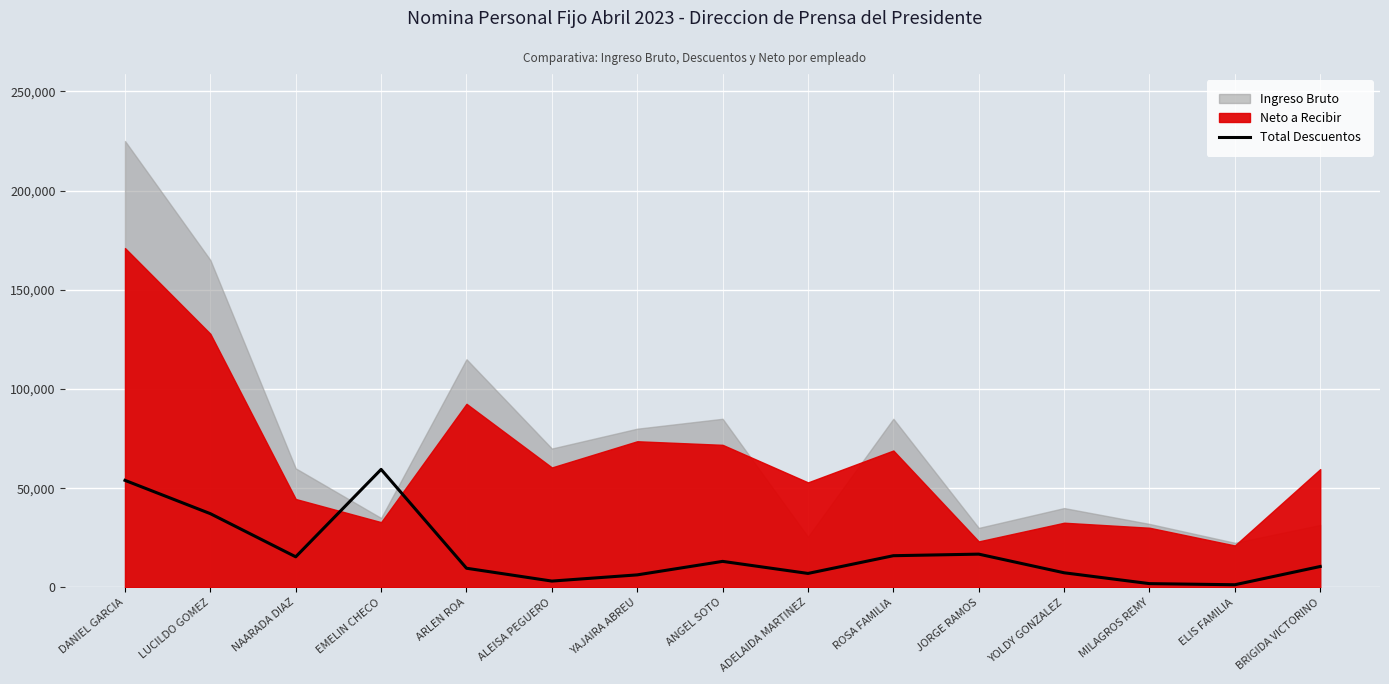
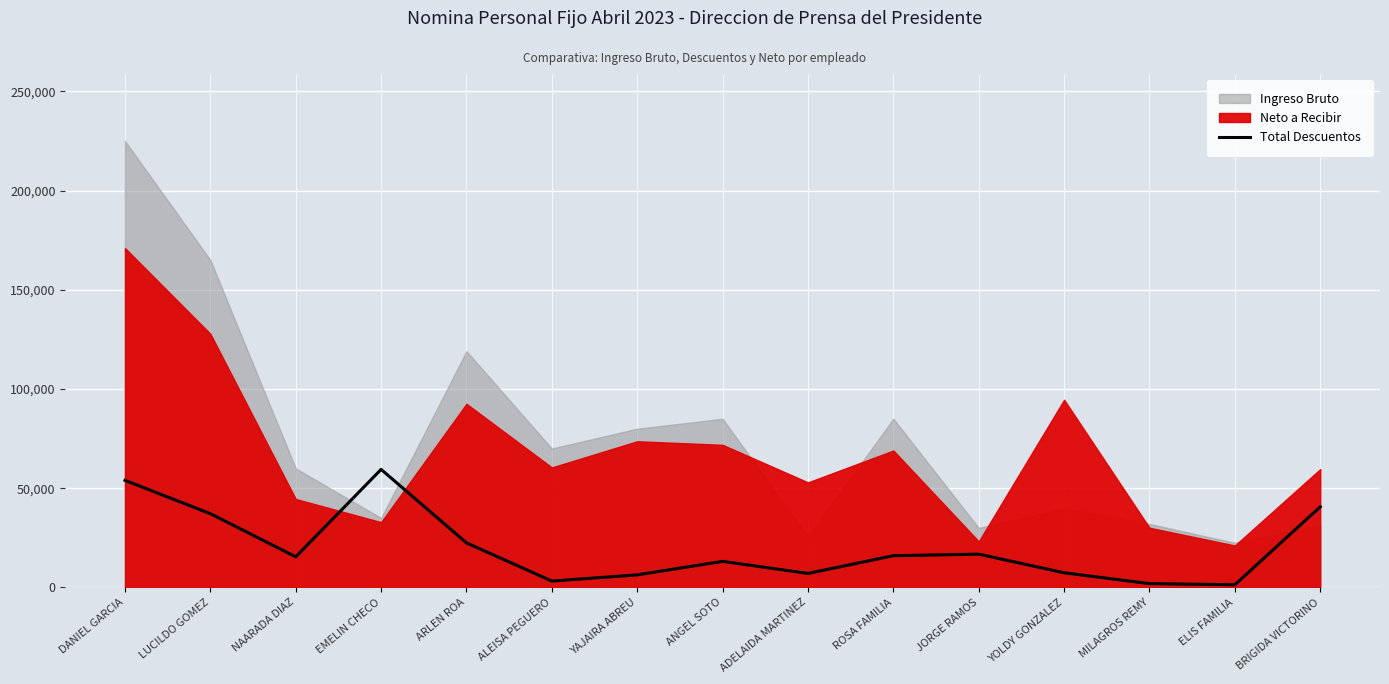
  {
    "Total Descuentos": {
      "DANIEL GARCIA": "54,000",
      "LUCILDO GOMEZ": "37,000",
      "NAARADA DIAZ": "15,000",
      "EMELIN CHECO": "59,000",
-     "ARLEN ROA": "10,000",
+     "ARLEN ROA": "22,000",
      "ALEISA PEGUERO": "3,000",
      "YAJAIRA ABREU": "6,000",
      "ANGEL SOTO": "13,000",
      "ADELAIDA MARTINEZ": "7,000",
      "ROSA FAMILIA": "16,000",
      "JORGE RAMOS": "17,000",
      "YOLDY GONZALEZ": "7,000",
      "MILAGROS REMY": "2,000",
      "ELIS FAMILIA": "1,000",
-     "BRIGIDA VICTORINO": "11,000"
+     "BRIGIDA VICTORINO": "41,000"
    },
    "Ingreso Bruto": {
      "DANIEL GARCIA": "225,000",
      "LUCILDO GOMEZ": "165,000",
      "NAARADA DIAZ": "60,000",
      "EMELIN CHECO": "35,000",
-     "ARLEN ROA": "115,000",
+     "ARLEN ROA": "119,000",
      "ALEISA PEGUERO": "70,000",
      "YAJAIRA ABREU": "80,000",
      "ANGEL SOTO": "85,000",
      "ADELAIDA MARTINEZ": "26,000",
      "ROSA FAMILIA": "85,000",
      "JORGE RAMOS": "30,000",
      "YOLDY GONZALEZ": "40,000",
      "MILAGROS REMY": "32,000",
      "ELIS FAMILIA": "23,000",
      "BRIGIDA VICTORINO": "32,000"
    },
    "Neto a Recibir": {
      "DANIEL GARCIA": "171,000",
      "LUCILDO GOMEZ": "128,000",
      "NAARADA DIAZ": "45,000",
      "EMELIN CHECO": "33,000",
      "ARLEN ROA": "93,000",
      "ALEISA PEGUERO": "60,000",
      "YAJAIRA ABREU": "74,000",
      "ANGEL SOTO": "72,000",
      "ADELAIDA MARTINEZ": "53,000",
      "ROSA FAMILIA": "69,000",
      "JORGE RAMOS": "23,000",
-     "YOLDY GONZALEZ": "33,000",
+     "YOLDY GONZALEZ": "95,000",
      "MILAGROS REMY": "30,000",
      "ELIS FAMILIA": "21,000",
      "BRIGIDA VICTORINO": "60,000"
    }
  }
